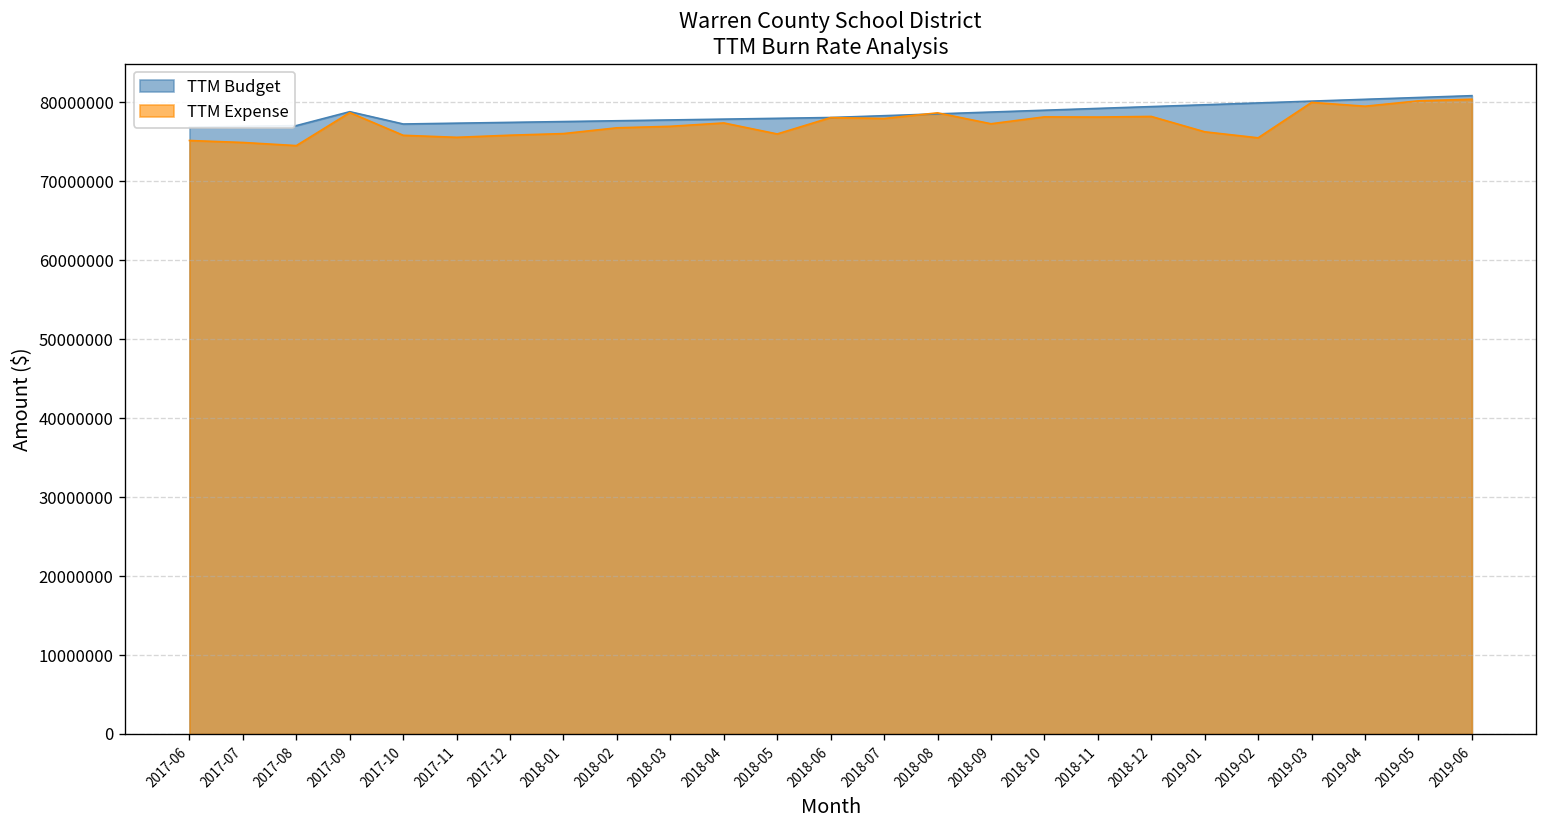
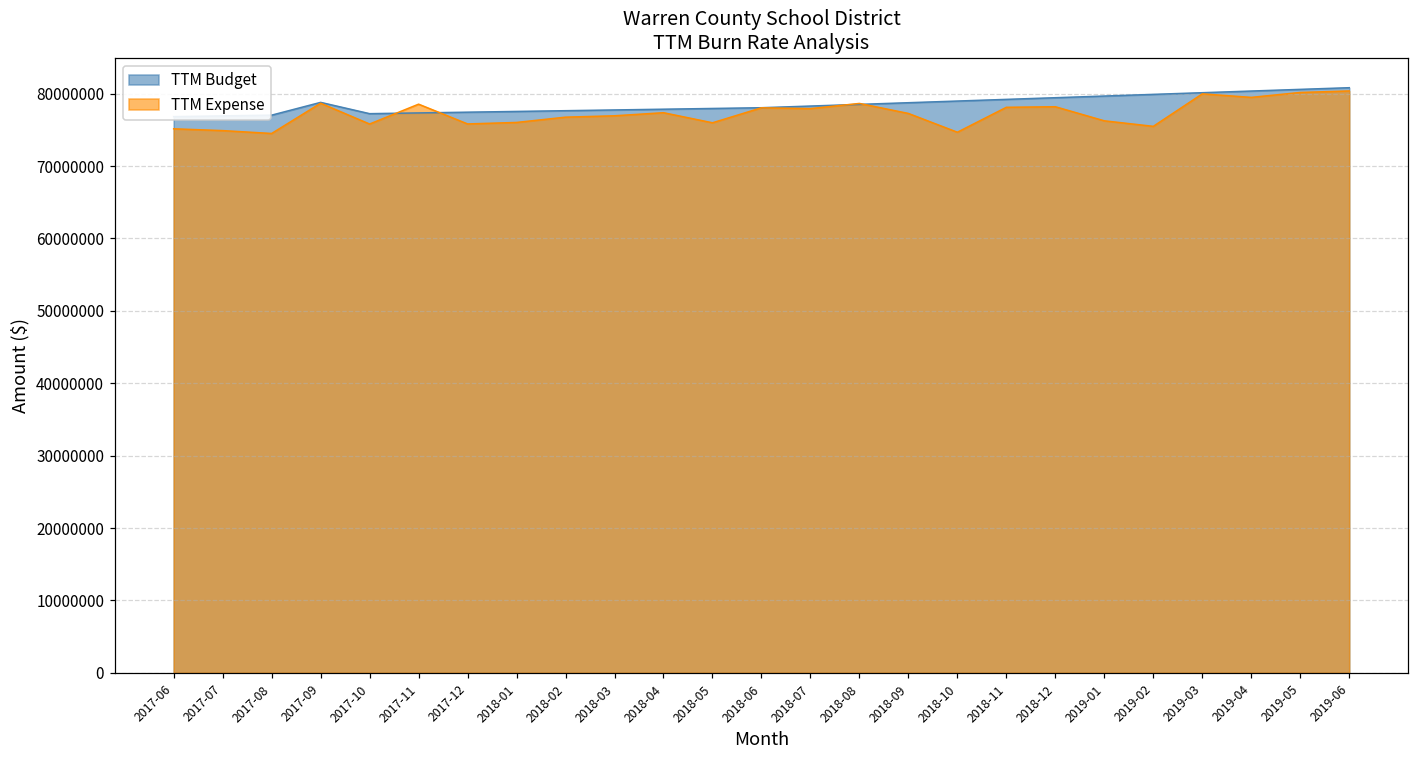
  {
    "TTM Budget": {
      "2017-08": 77000000,
      "2017-10": 77000000,
      "2017-11": 77000000,
      "2017-12": 77000000,
      "2018-01": 78000000,
      "2018-02": 78000000,
      "2018-03": 78000000,
      "2018-04": 78000000,
      "2018-05": 78000000,
      "2018-09": 79000000,
      "2018-10": 79000000,
      "2018-11": 79000000,
      "2018-12": 79000000,
      "2019-01": 80000000,
      "2019-02": 80000000,
      "2019-04": 80000000,
      "2019-05": 81000000,
      "2019-06": 81000000
    },
    "TTM Expense": {
      "2017-06": 75000000,
      "2017-07": 75000000,
      "2017-08": 74000000,
      "2017-10": 76000000,
-     "2017-11": 76000000,
+     "2017-11": 79000000,
      "2017-12": 76000000,
      "2018-01": 76000000,
      "2018-02": 77000000,
      "2018-03": 77000000,
      "2018-04": 77000000,
      "2018-05": 76000000,
      "2018-09": 77000000,
-     "2018-10": 78000000,
+     "2018-10": 75000000,
      "2018-11": 78000000,
      "2018-12": 78000000,
      "2019-01": 76000000,
      "2019-02": 75000000,
      "2019-04": 79000000,
      "2019-05": 80000000,
      "2019-06": 80000000
    }
  }
